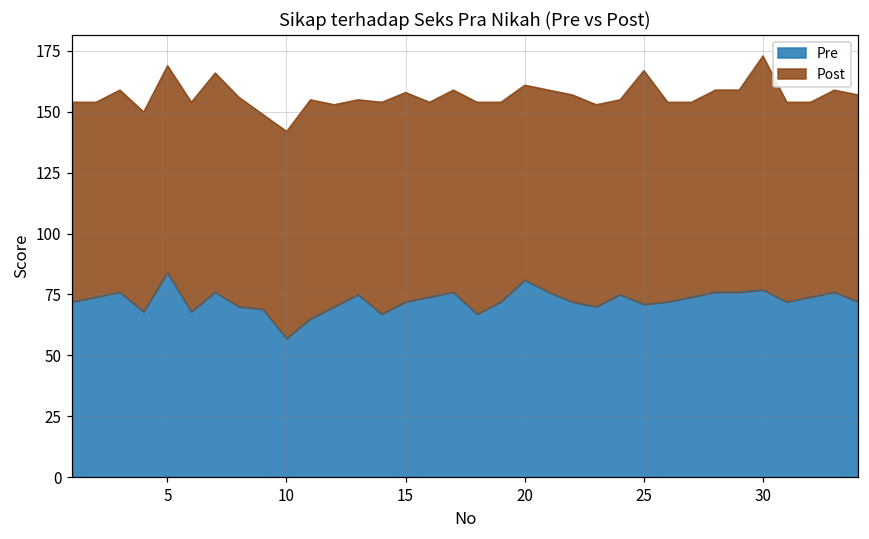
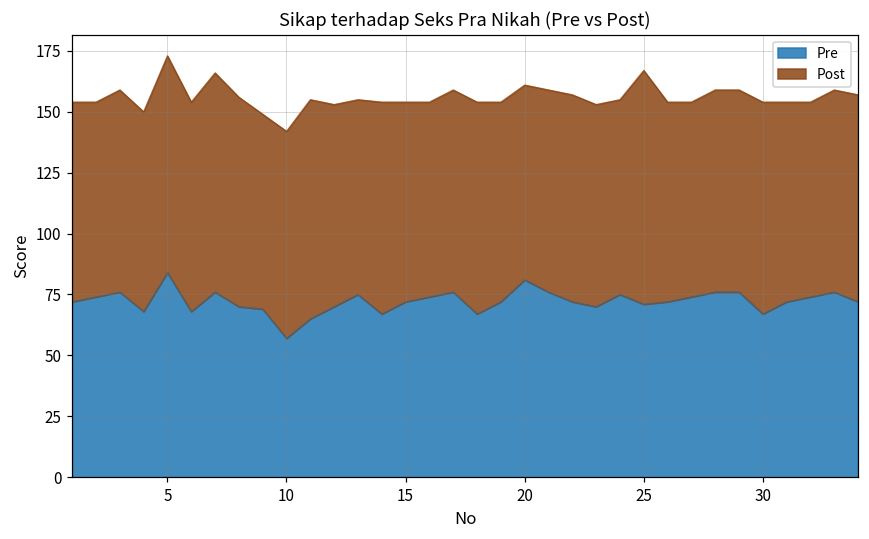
  {
    "Pre": {
      "5": 84,
      "10": 57,
      "15": 72,
      "20": 81,
      "25": 71,
-     "30": 77
+     "30": 67
    },
    "Post": {
-     "5": 85,
+     "5": 89,
      "10": 85,
-     "15": 86,
+     "15": 82,
      "20": 80,
      "25": 96,
-     "30": 96
+     "30": 87
    }
  }
